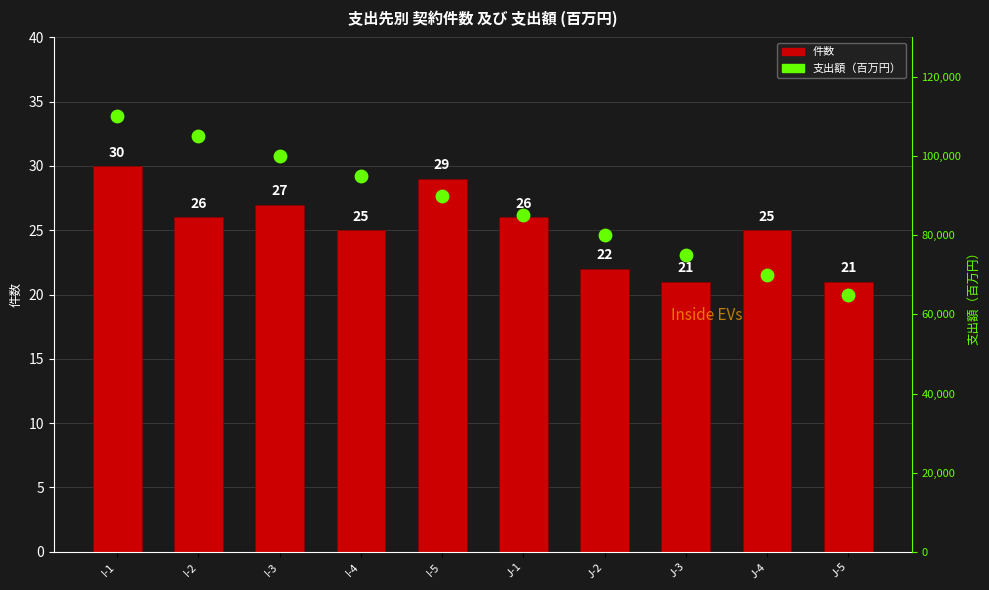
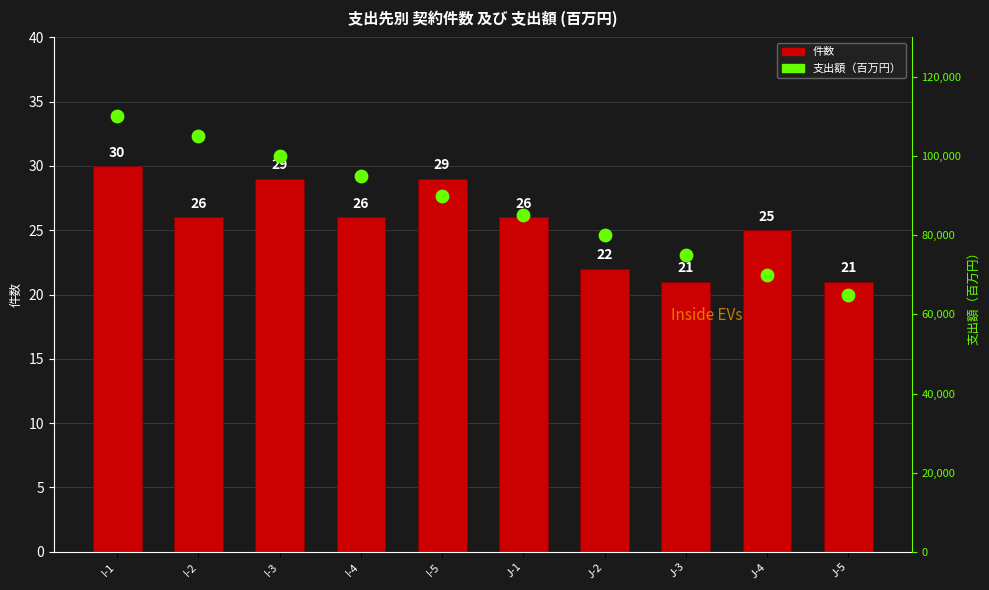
  {
    "件数": {
      "I-1": 30,
      "I-2": 26,
-     "I-3": 27,
-     "I-4": 25,
+     "I-3": 29,
+     "I-4": 26,
      "I-5": 29,
      "J-1": 26,
      "J-2": 22,
      "J-3": 21,
      "J-4": 25,
      "J-5": 21
    }
  }
